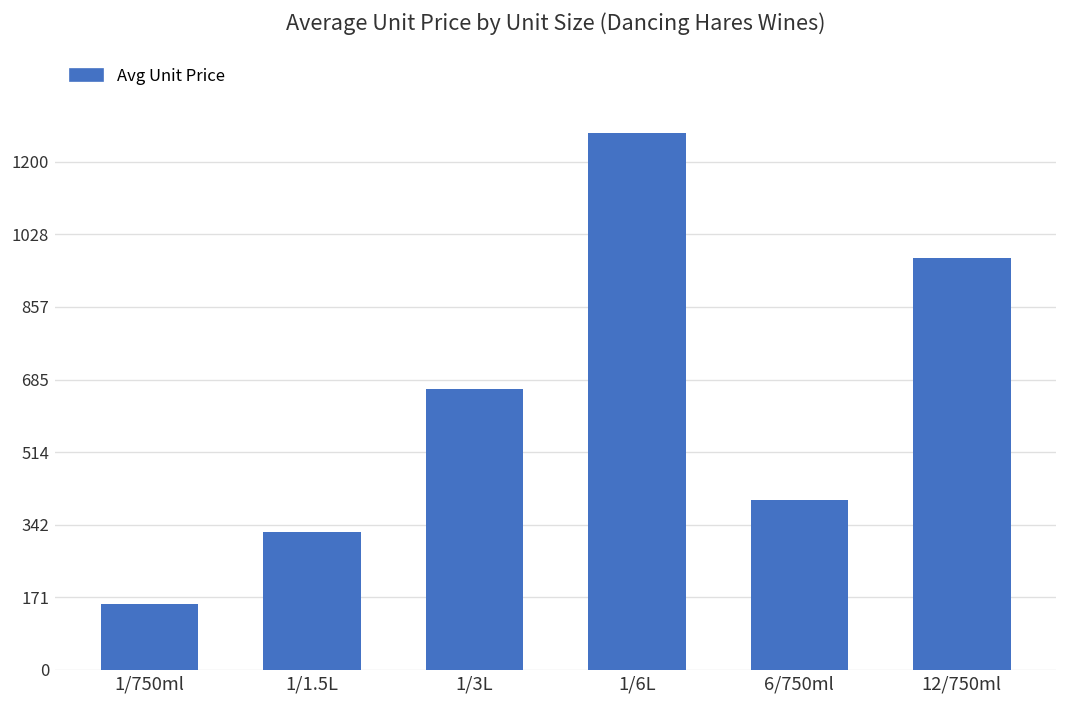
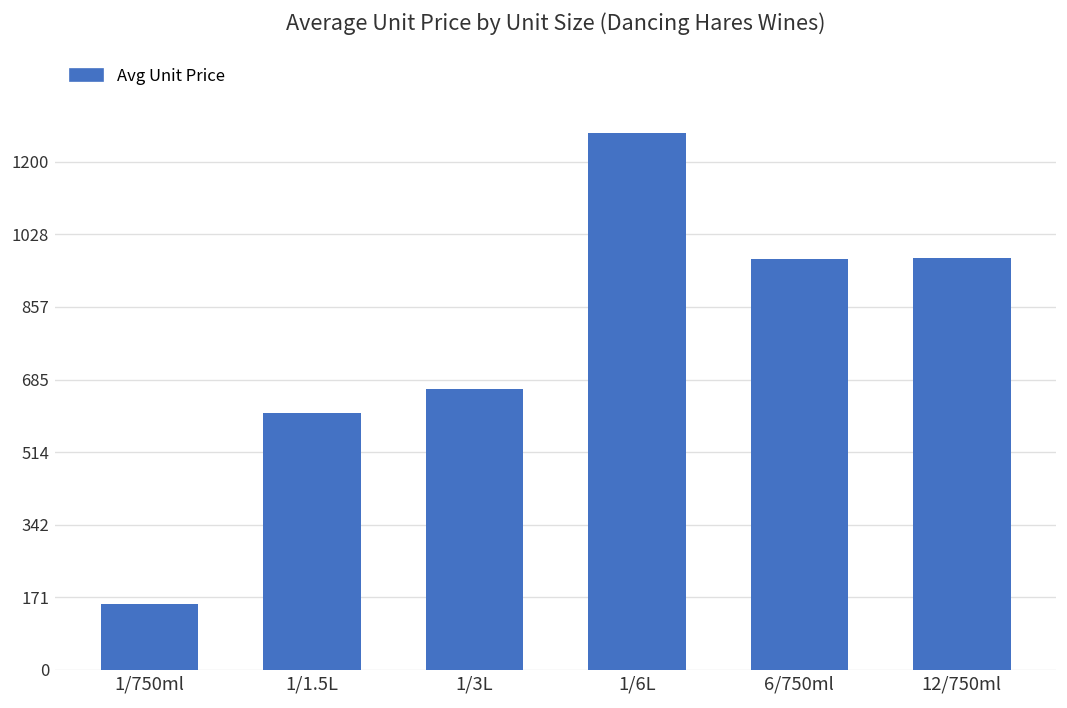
  {
    "1/750ml": 160,
-   "1/1.5L": 330,
+   "1/1.5L": 610,
    "1/3L": 660,
    "1/6L": 1270,
-   "6/750ml": 400,
+   "6/750ml": 970,
    "12/750ml": 970
  }
